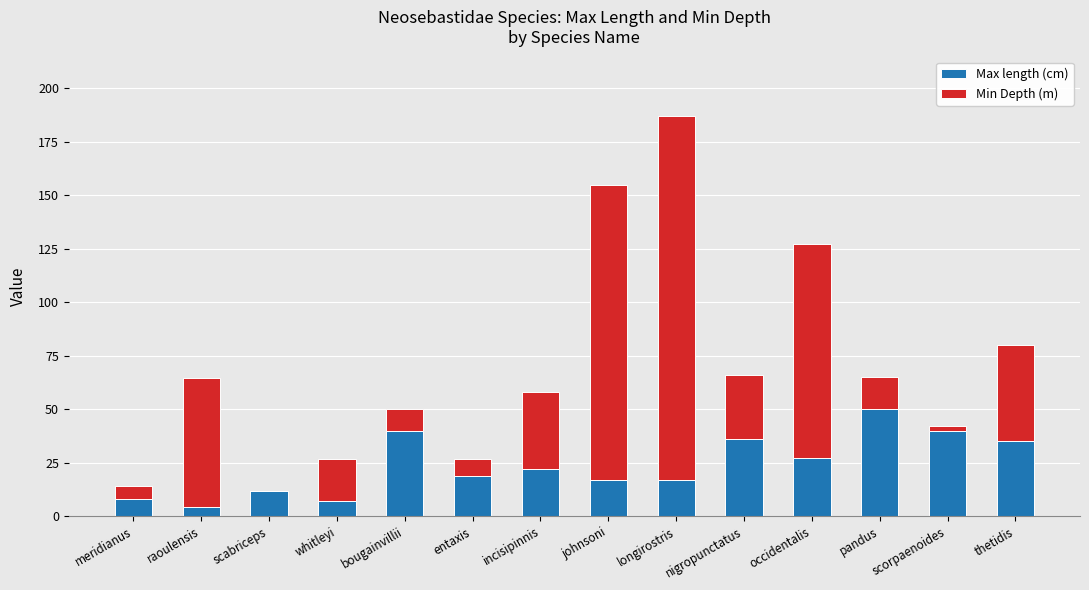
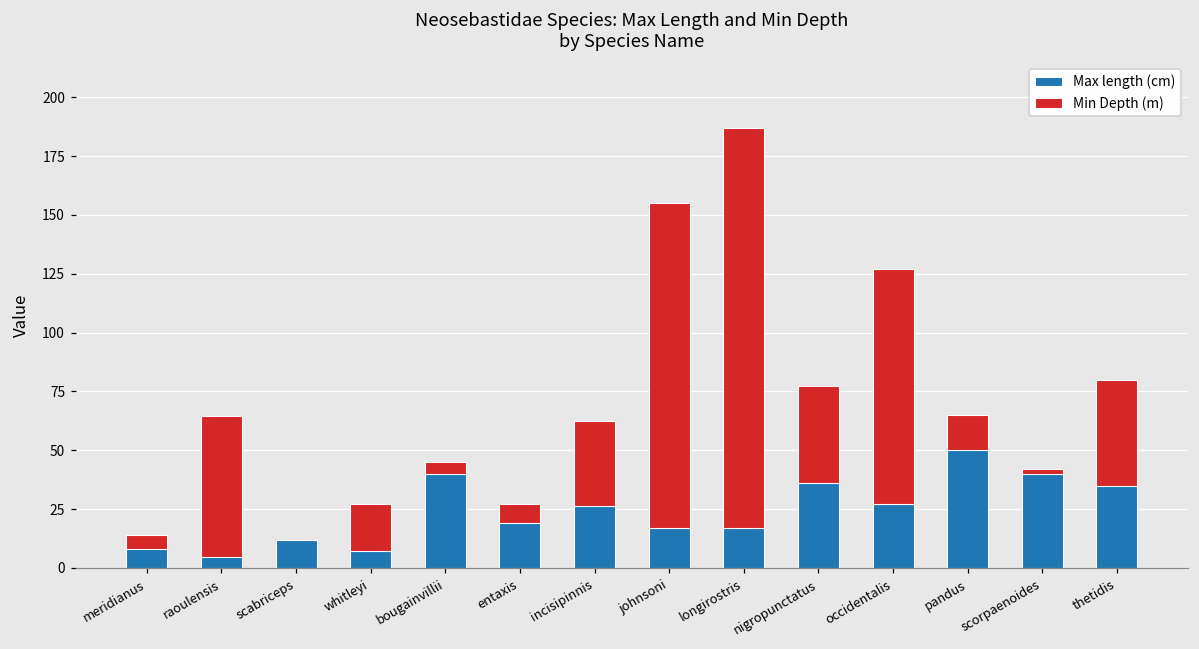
  {
    "Max length (cm)": {
      "meridianus": 8,
      "raoulensis": 5,
      "scabriceps": 12,
      "whitleyi": 7,
      "bougainvillii": 40,
      "entaxis": 19,
-     "incisipinnis": 22,
+     "incisipinnis": 26,
      "johnsoni": 17,
      "longirostris": 17,
      "nigropunctatus": 36,
      "occidentalis": 27,
      "pandus": 50,
      "scorpaenoides": 40,
      "thetidis": 35
    },
    "Min Depth (m)": {
      "meridianus": 6,
      "raoulensis": 60,
      "scabriceps": 0,
      "whitleyi": 20,
-     "bougainvillii": 10,
+     "bougainvillii": 5,
      "entaxis": 8,
      "incisipinnis": 36,
      "johnsoni": 138,
      "longirostris": 170,
-     "nigropunctatus": 30,
+     "nigropunctatus": 42,
      "occidentalis": 100,
      "pandus": 15,
      "scorpaenoides": 2,
      "thetidis": 45
    }
  }
